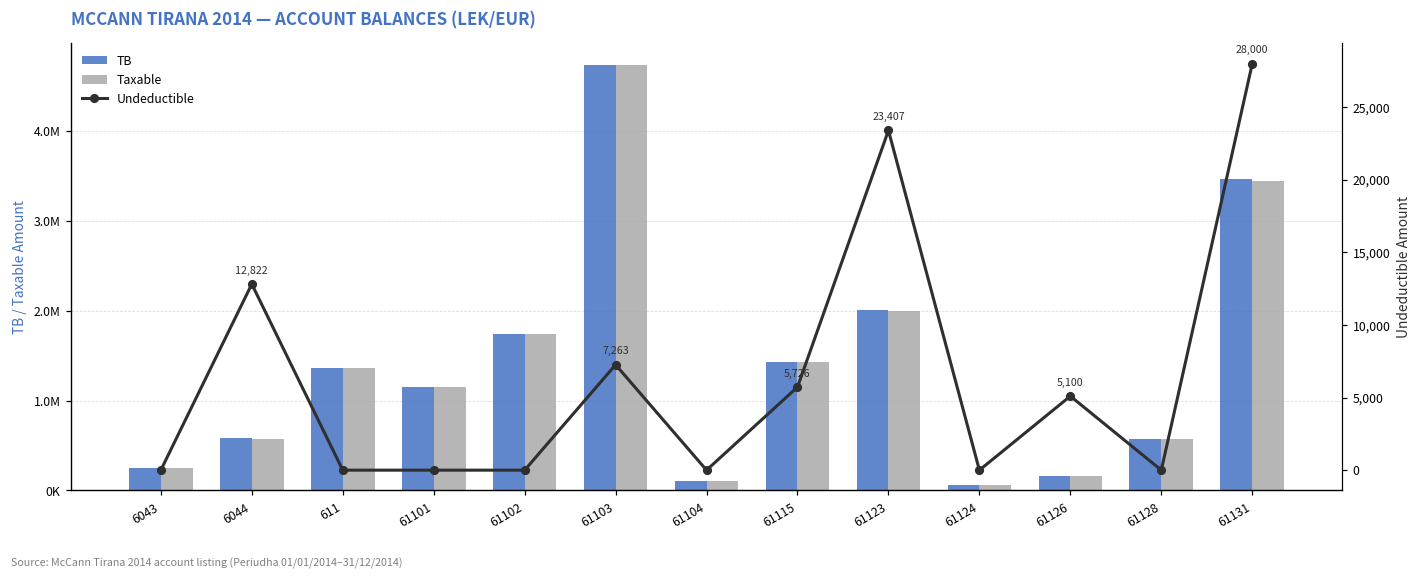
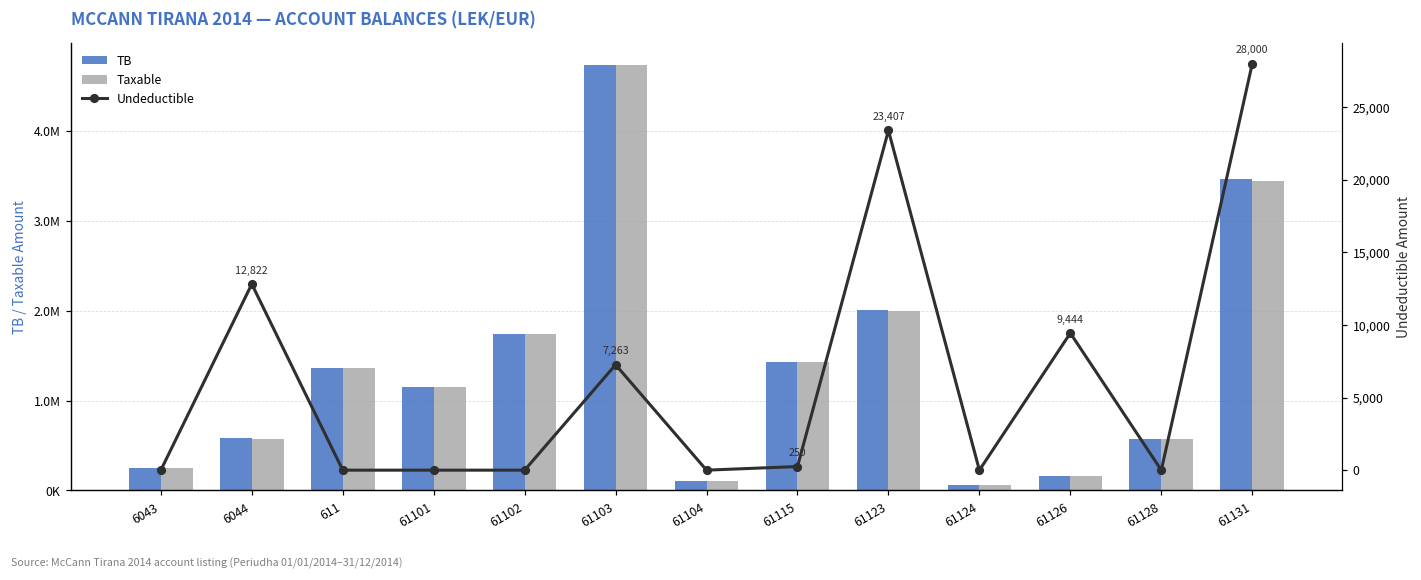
  {
    "Undeductible": {
      "6044": "12,822",
      "61103": "7,263",
-     "61115": "5,726",
+     "61115": "250",
      "61123": "23,407",
-     "61126": "5,100",
+     "61126": "9,444",
      "61131": "28,000"
    }
  }
